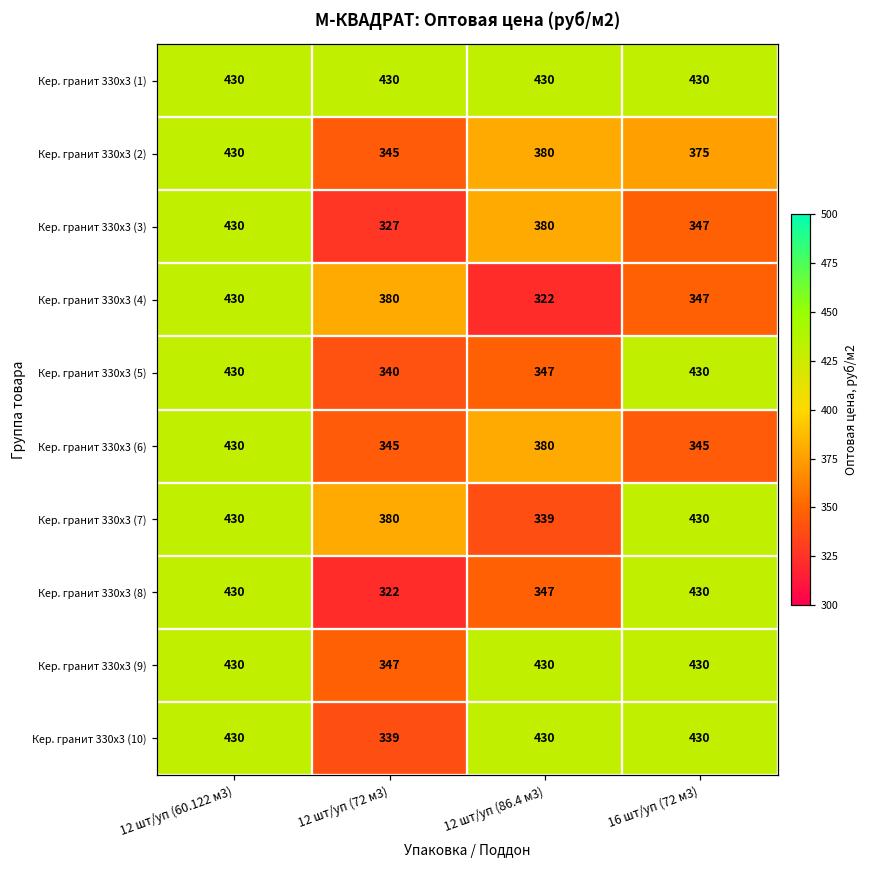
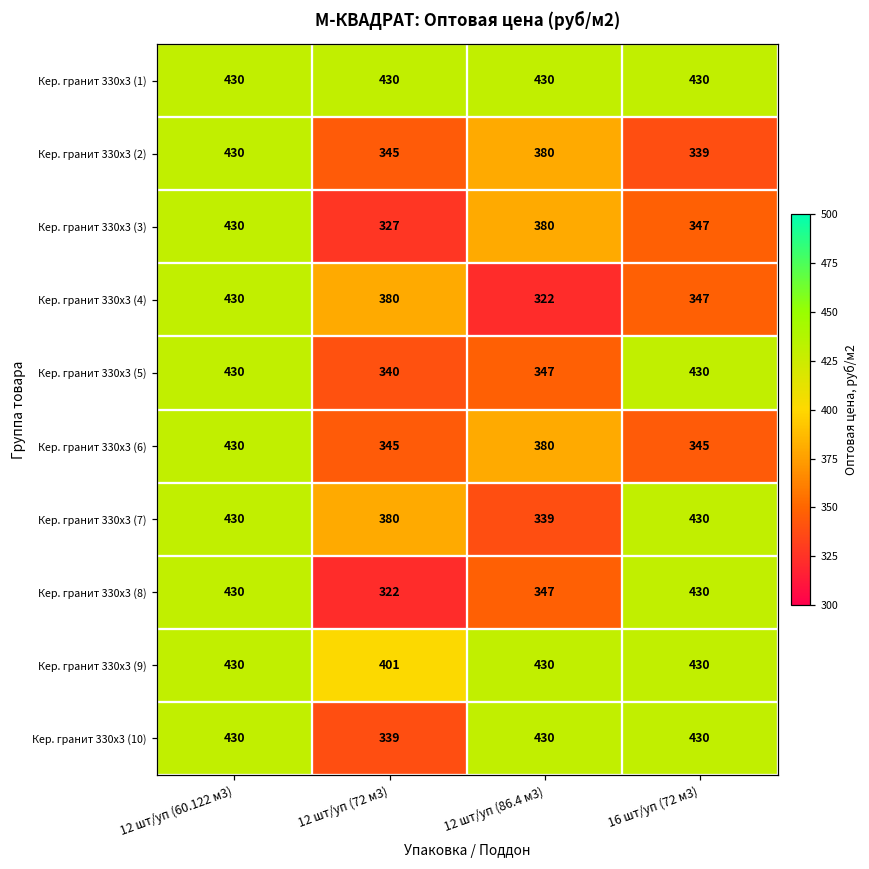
  {
    "Кер. гранит 330х3 (1)": {
      "12 шт/уп (60.122 м3)": 430,
      "12 шт/уп (72 м3)": 430,
      "12 шт/уп (86.4 м3)": 430,
      "16 шт/уп (72 м3)": 430
    },
    "Кер. гранит 330х3 (2)": {
      "12 шт/уп (60.122 м3)": 430,
      "12 шт/уп (72 м3)": 345,
      "12 шт/уп (86.4 м3)": 380,
-     "16 шт/уп (72 м3)": 375
+     "16 шт/уп (72 м3)": 339
    },
    "Кер. гранит 330х3 (3)": {
      "12 шт/уп (60.122 м3)": 430,
      "12 шт/уп (72 м3)": 327,
      "12 шт/уп (86.4 м3)": 380,
      "16 шт/уп (72 м3)": 347
    },
    "Кер. гранит 330х3 (4)": {
      "12 шт/уп (60.122 м3)": 430,
      "12 шт/уп (72 м3)": 380,
      "12 шт/уп (86.4 м3)": 322,
      "16 шт/уп (72 м3)": 347
    },
    "Кер. гранит 330х3 (5)": {
      "12 шт/уп (60.122 м3)": 430,
      "12 шт/уп (72 м3)": 340,
      "12 шт/уп (86.4 м3)": 347,
      "16 шт/уп (72 м3)": 430
    },
    "Кер. гранит 330х3 (6)": {
      "12 шт/уп (60.122 м3)": 430,
      "12 шт/уп (72 м3)": 345,
      "12 шт/уп (86.4 м3)": 380,
      "16 шт/уп (72 м3)": 345
    },
    "Кер. гранит 330х3 (7)": {
      "12 шт/уп (60.122 м3)": 430,
      "12 шт/уп (72 м3)": 380,
      "12 шт/уп (86.4 м3)": 339,
      "16 шт/уп (72 м3)": 430
    },
    "Кер. гранит 330х3 (8)": {
      "12 шт/уп (60.122 м3)": 430,
      "12 шт/уп (72 м3)": 322,
      "12 шт/уп (86.4 м3)": 347,
      "16 шт/уп (72 м3)": 430
    },
    "Кер. гранит 330х3 (9)": {
      "12 шт/уп (60.122 м3)": 430,
-     "12 шт/уп (72 м3)": 347,
+     "12 шт/уп (72 м3)": 401,
      "12 шт/уп (86.4 м3)": 430,
      "16 шт/уп (72 м3)": 430
    },
    "Кер. гранит 330х3 (10)": {
      "12 шт/уп (60.122 м3)": 430,
      "12 шт/уп (72 м3)": 339,
      "12 шт/уп (86.4 м3)": 430,
      "16 шт/уп (72 м3)": 430
    }
  }
